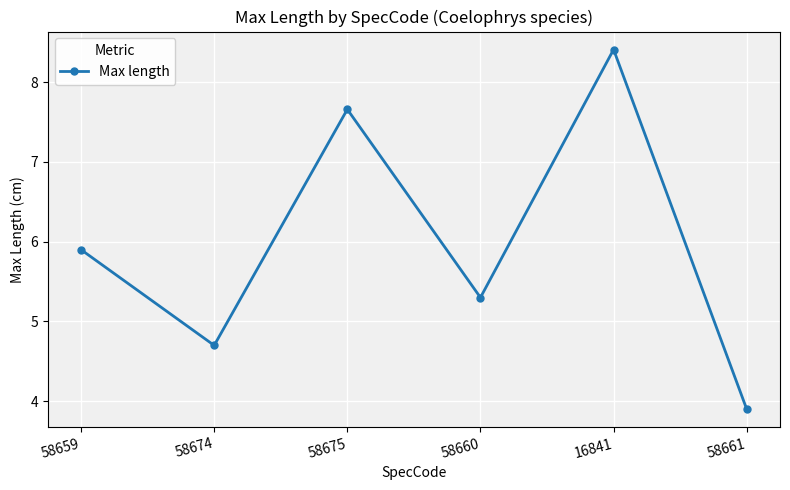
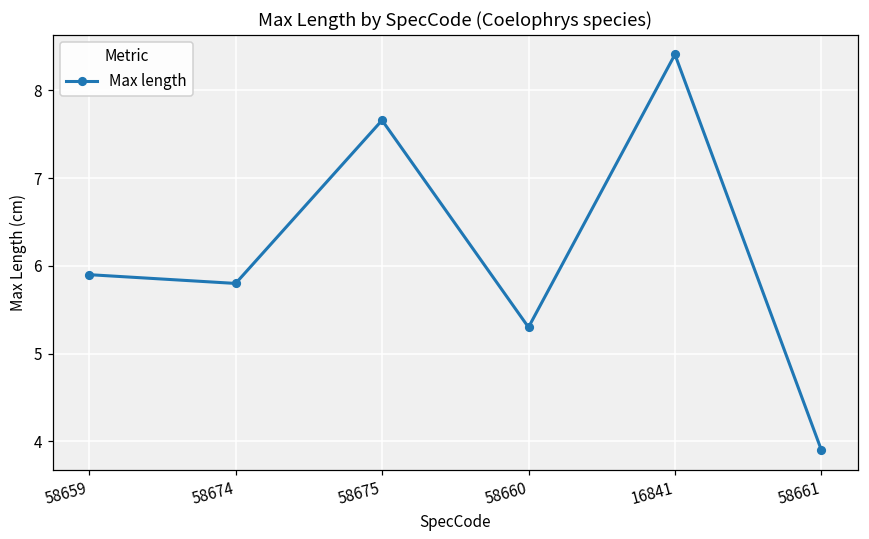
  {
    "58659": 5.9,
-   "58674": 4.7,
+   "58674": 5.8,
    "58675": 7.7,
    "58660": 5.3,
    "16841": 8.4,
    "58661": 3.9
  }
